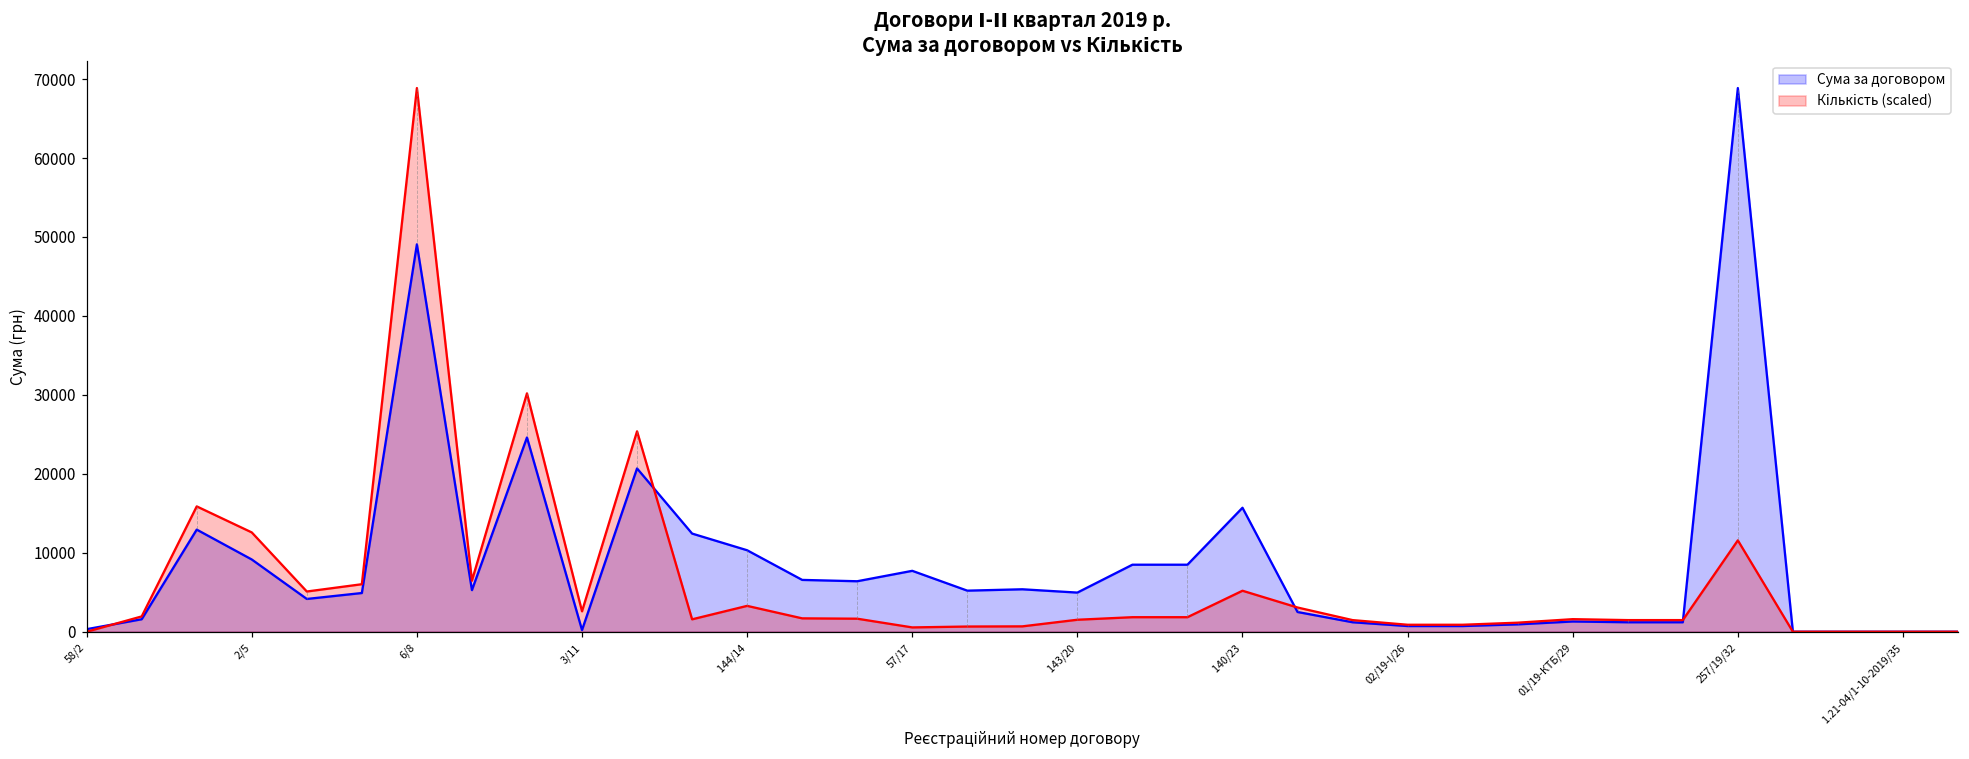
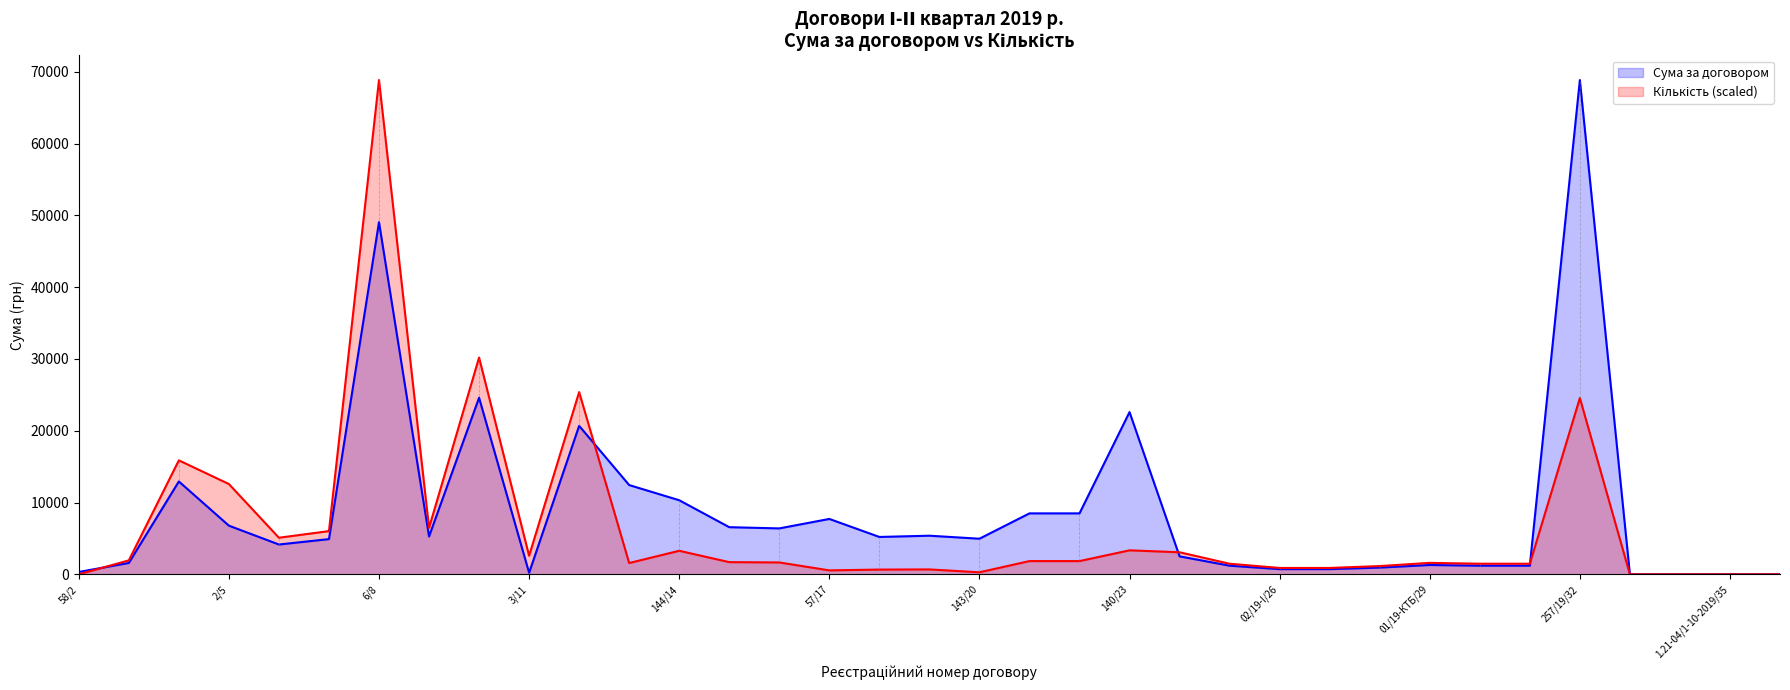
  {
    "Сума за договором": {
-     "2/5": 9000,
+     "2/5": 7000,
      "3/11": 0,
      "57/17": 8000,
-     "140/23": 16000
+     "140/23": 23000
    },
    "Кількість (scaled)": {
      "2/5": 13000,
      "3/11": 3000,
      "57/17": 1000,
-     "143/20": 2000,
-     "140/23": 5000,
-     "257/19/32": 12000
+     "143/20": 0,
+     "140/23": 3000,
+     "257/19/32": 25000
    }
  }
